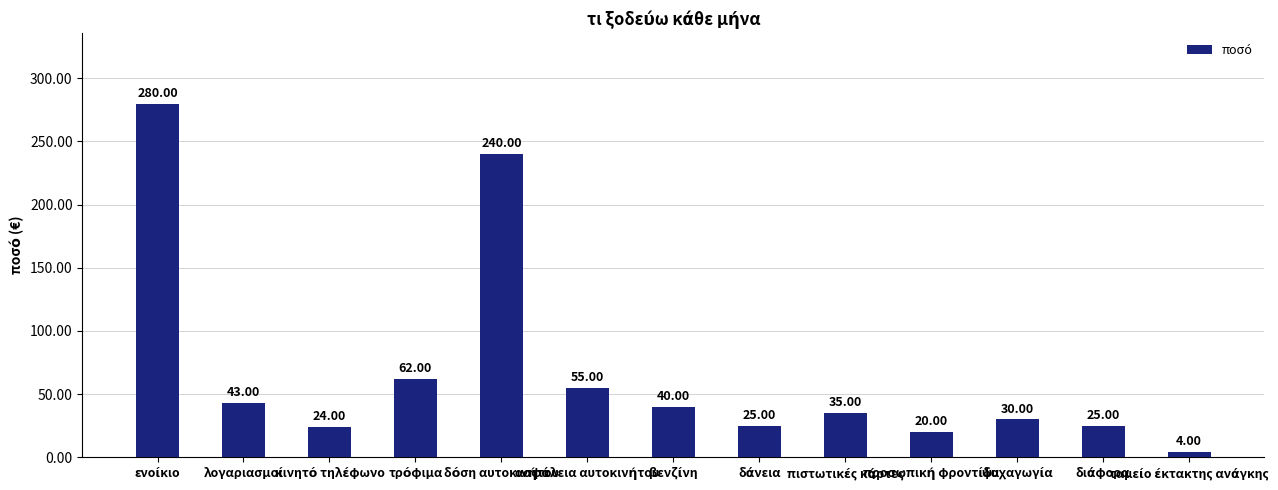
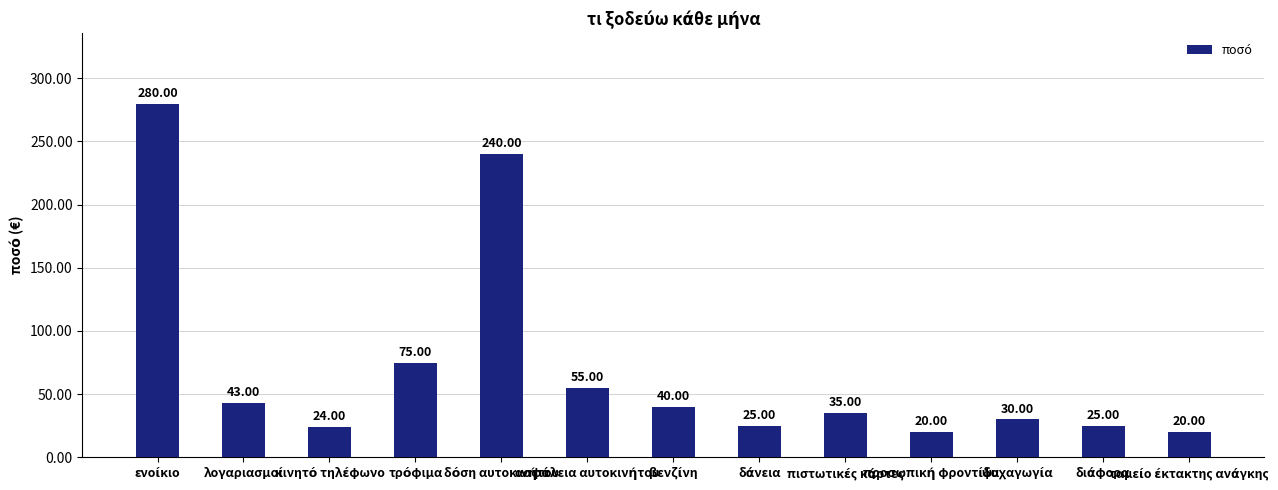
  {
    "ενοίκιο": 280.00,
    "λογαριασμοί": 43.00,
    "κινητό τηλέφωνο": 24.00,
-   "τρόφιμα": 62.00,
+   "τρόφιμα": 75.00,
    "δάνεια": 25.00,
-   "ταμείο έκτακτης ανάγκης": 4.00
+   "ταμείο έκτακτης ανάγκης": 20.00
  }
